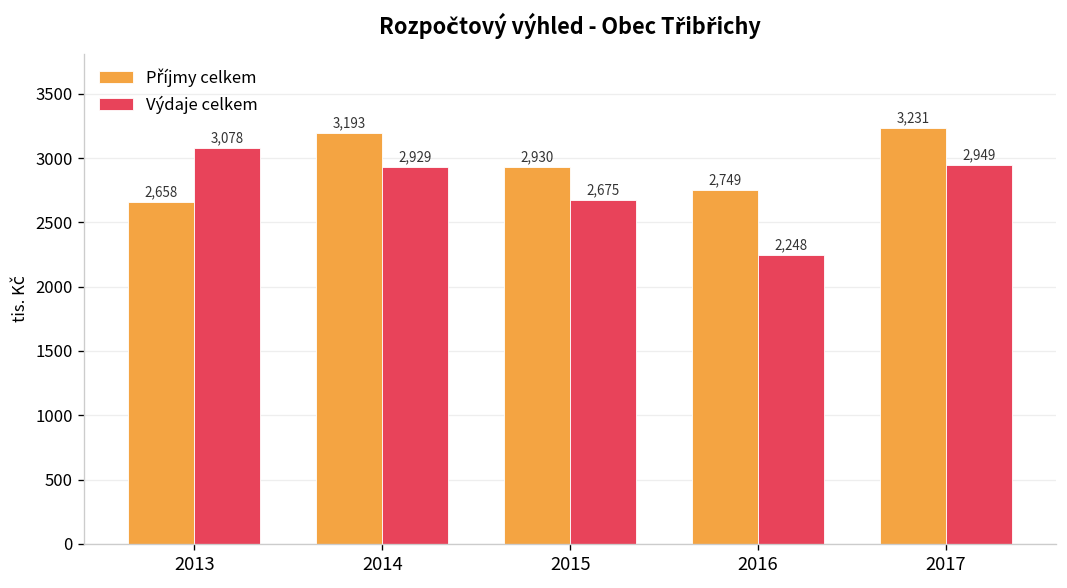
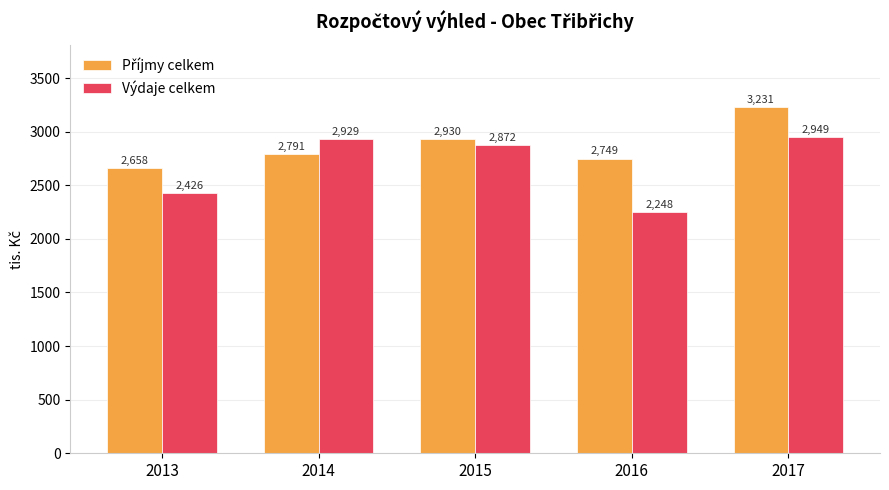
  {
    "Příjmy celkem": {
      "2013": "2,658",
-     "2014": "3,193",
+     "2014": "2,791",
      "2015": "2,930",
      "2016": "2,749",
      "2017": "3,231"
    },
    "Výdaje celkem": {
-     "2013": "3,078",
+     "2013": "2,426",
      "2014": "2,929",
-     "2015": "2,675",
+     "2015": "2,872",
      "2016": "2,248",
      "2017": "2,949"
    }
  }
